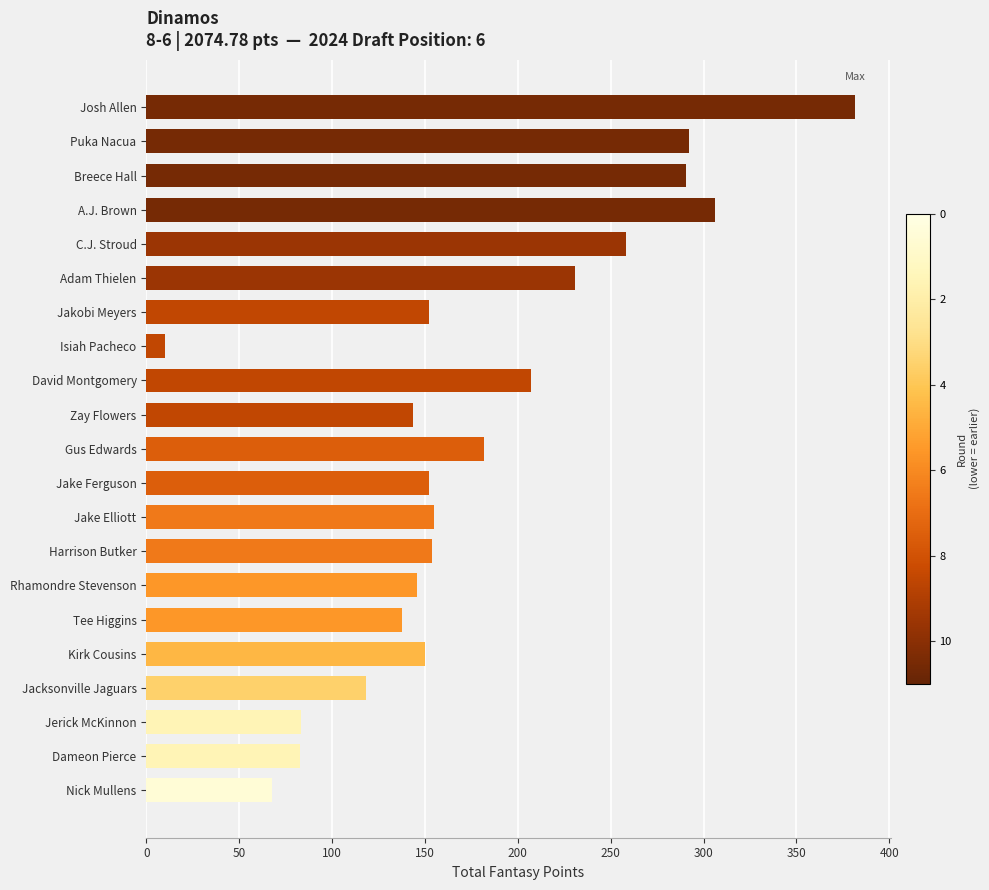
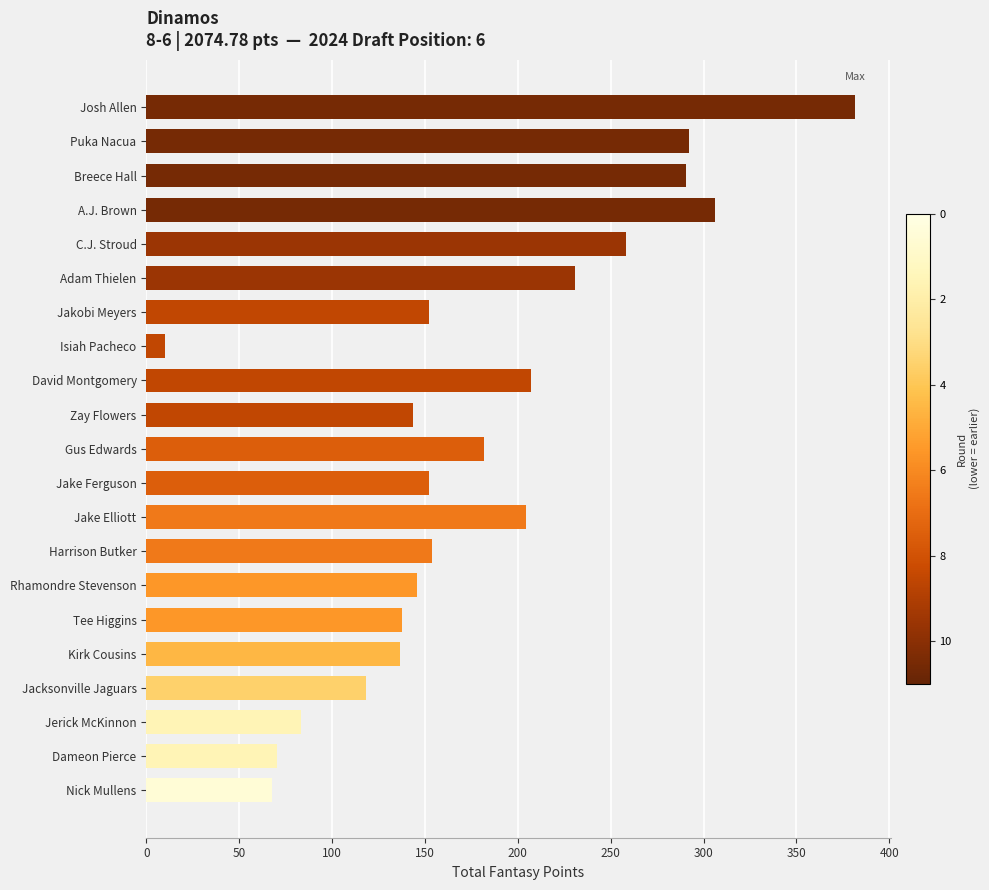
  {
    "Josh Allen": 382,
    "Puka Nacua": 292,
    "Breece Hall": 291,
    "A.J. Brown": 306,
    "C.J. Stroud": 258,
    "Adam Thielen": 231,
    "Jakobi Meyers": 152,
    "Isiah Pacheco": 10,
    "David Montgomery": 207,
    "Zay Flowers": 143,
    "Gus Edwards": 182,
    "Jake Ferguson": 152,
-   "Jake Elliott": 155,
+   "Jake Elliott": 204,
    "Harrison Butker": 154,
    "Rhamondre Stevenson": 146,
    "Tee Higgins": 138,
-   "Kirk Cousins": 150,
+   "Kirk Cousins": 137,
    "Jacksonville Jaguars": 118,
    "Jerick McKinnon": 83,
-   "Dameon Pierce": 83,
+   "Dameon Pierce": 70,
    "Nick Mullens": 68
  }
